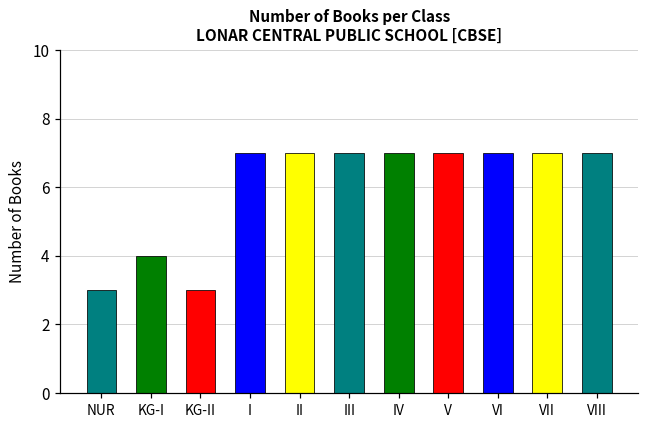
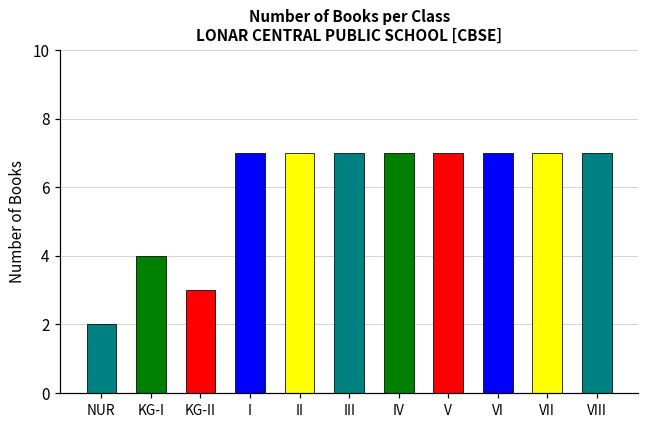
  {
-   "NUR": 3,
+   "NUR": 2,
    "KG-I": 4,
    "KG-II": 3,
    "I": 7,
    "II": 7,
    "III": 7,
    "IV": 7,
    "V": 7,
    "VI": 7,
    "VII": 7,
    "VIII": 7
  }
